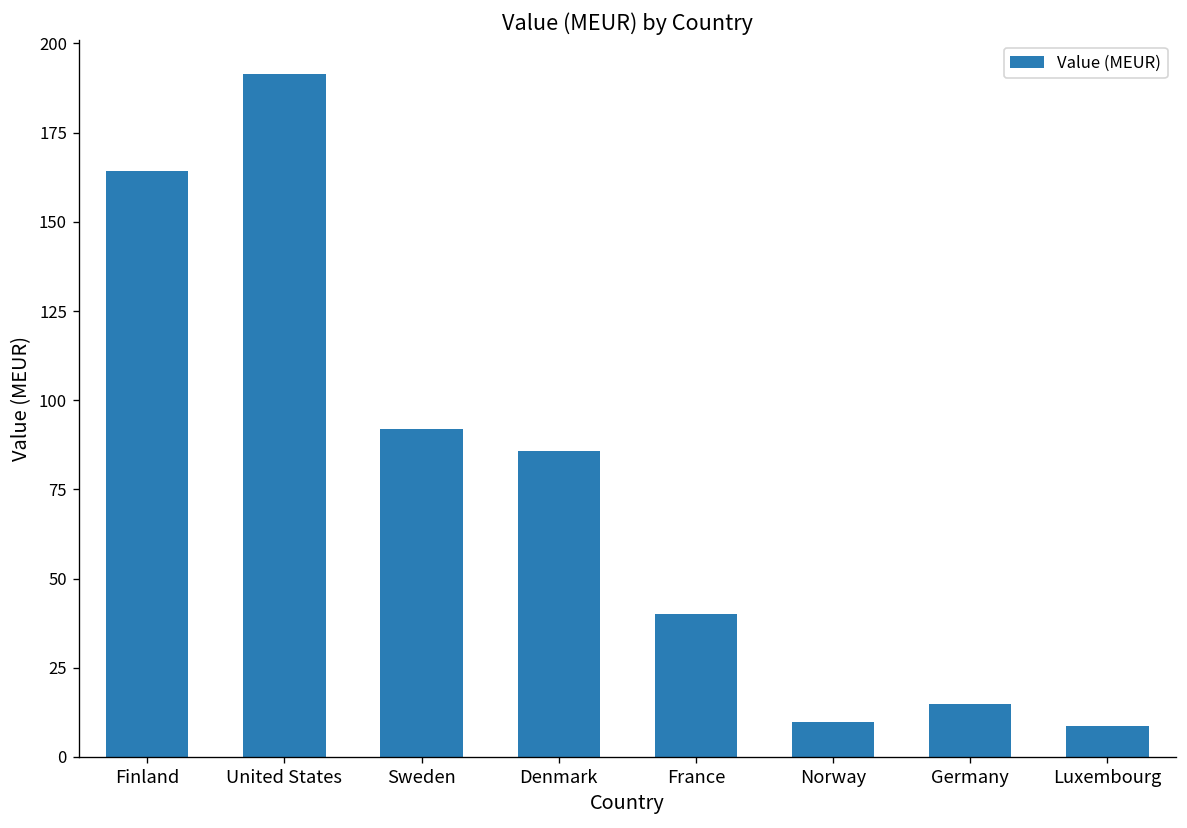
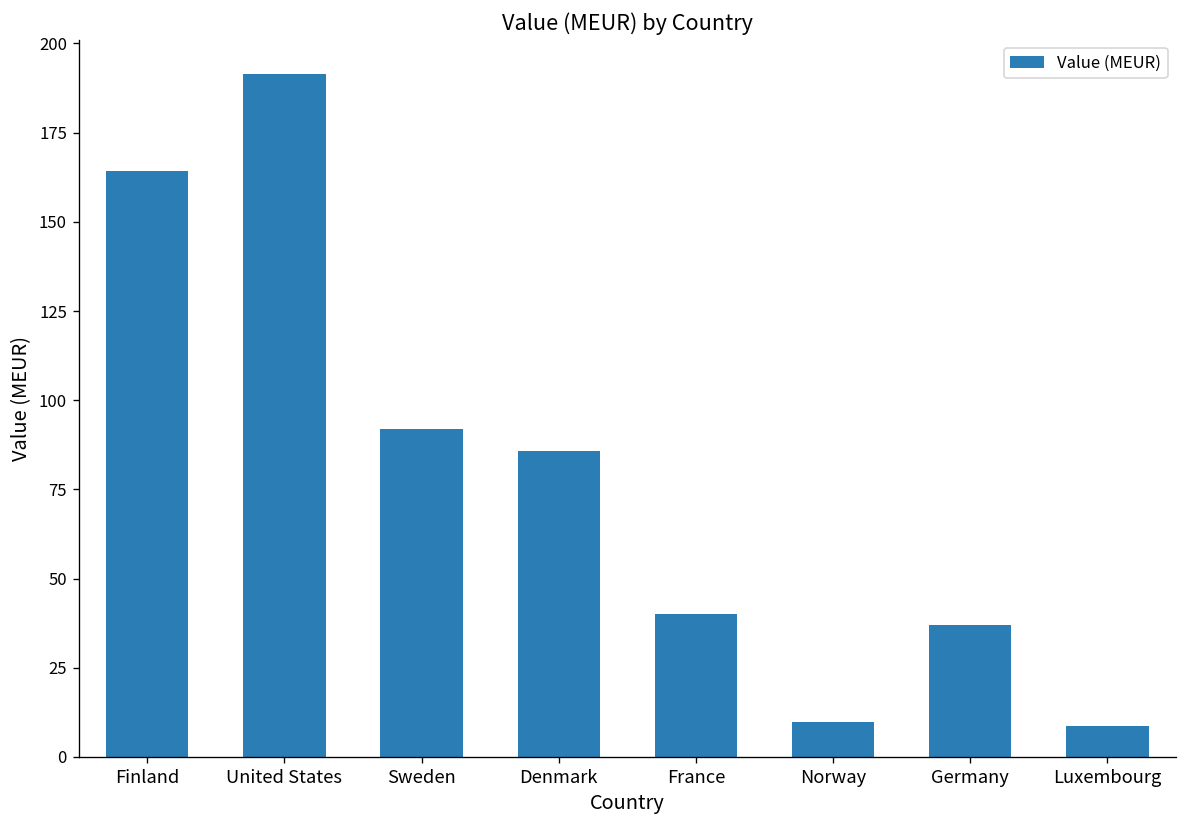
  {
    "Finland": 164,
    "United States": 192,
    "Sweden": 92,
    "Denmark": 86,
    "France": 40,
    "Norway": 10,
-   "Germany": 15,
+   "Germany": 37,
    "Luxembourg": 9
  }
